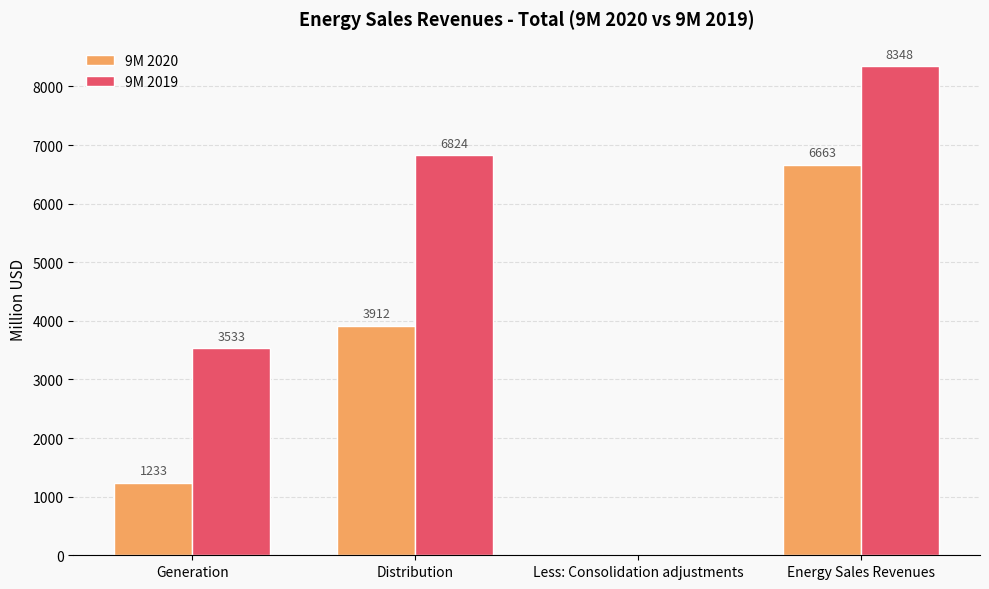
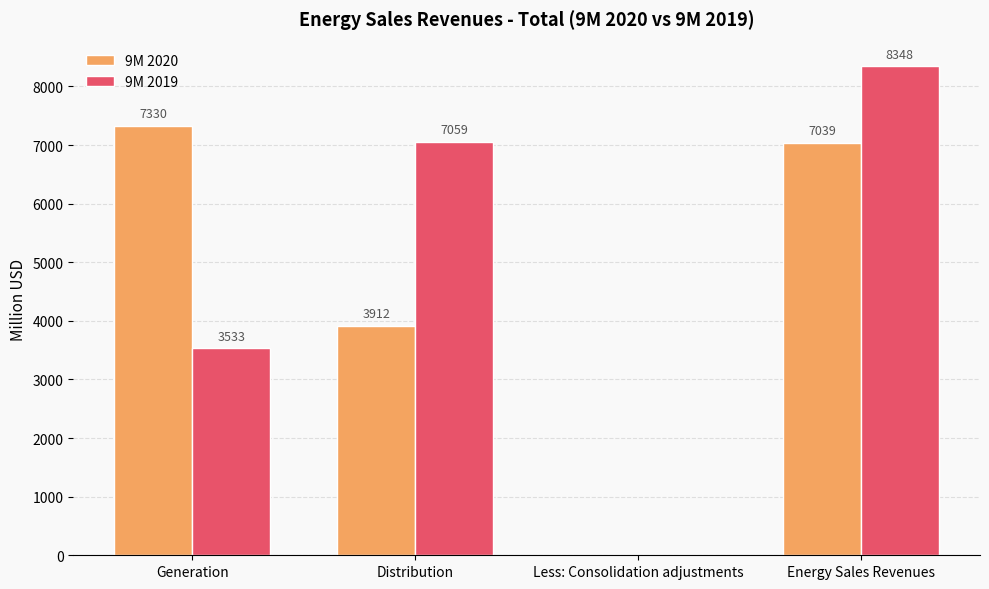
  {
    "9M 2020": {
-     "Generation": 1233,
+     "Generation": 7330,
      "Distribution": 3912,
-     "Energy Sales Revenues": 6663
+     "Energy Sales Revenues": 7039
    },
    "9M 2019": {
      "Generation": 3533,
-     "Distribution": 6824,
+     "Distribution": 7059,
      "Energy Sales Revenues": 8348
    }
  }
